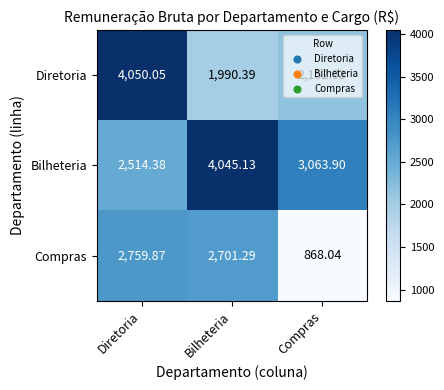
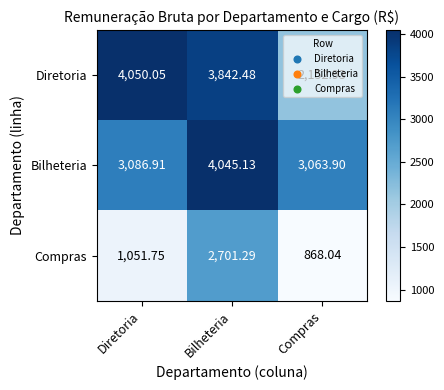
  {
    "Diretoria": {
      "Diretoria": "4,050.05",
-     "Bilheteria": "1,990.39"
+     "Bilheteria": "3,842.48"
    },
    "Bilheteria": {
-     "Diretoria": "2,514.38",
+     "Diretoria": "3,086.91",
      "Bilheteria": "4,045.13",
      "Compras": "3,063.90"
    },
    "Compras": {
-     "Diretoria": "2,759.87",
+     "Diretoria": "1,051.75",
      "Bilheteria": "2,701.29",
      "Compras": "868.04"
    }
  }
